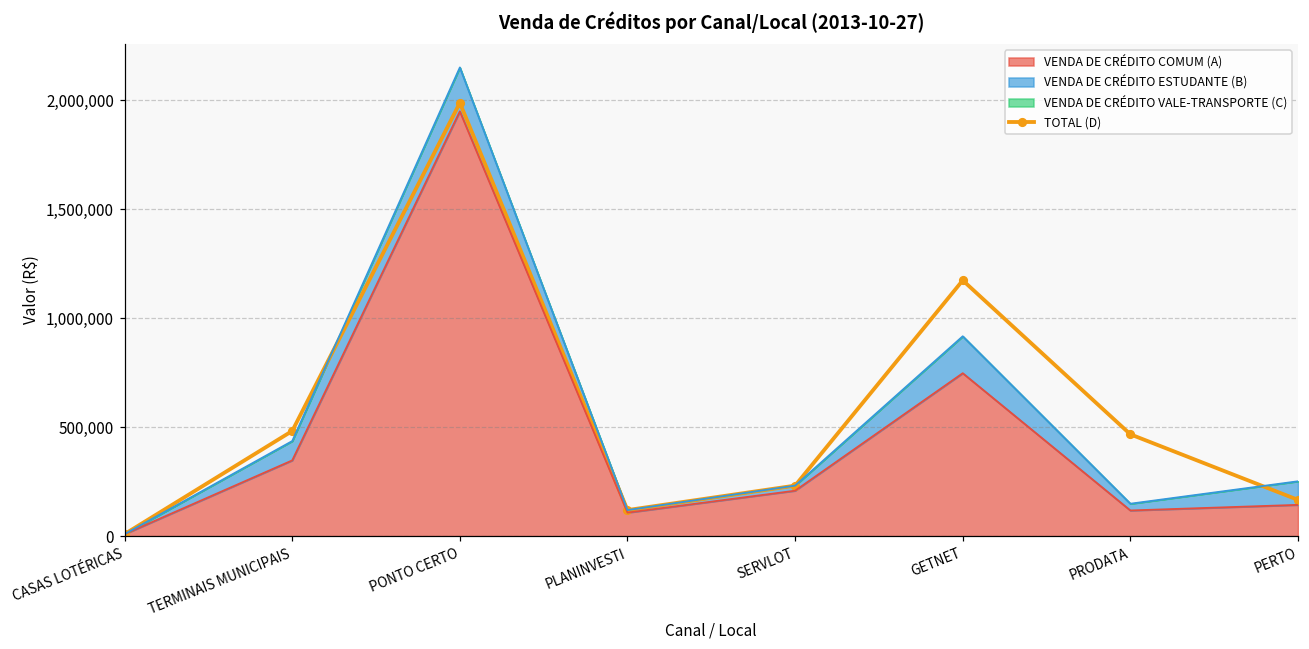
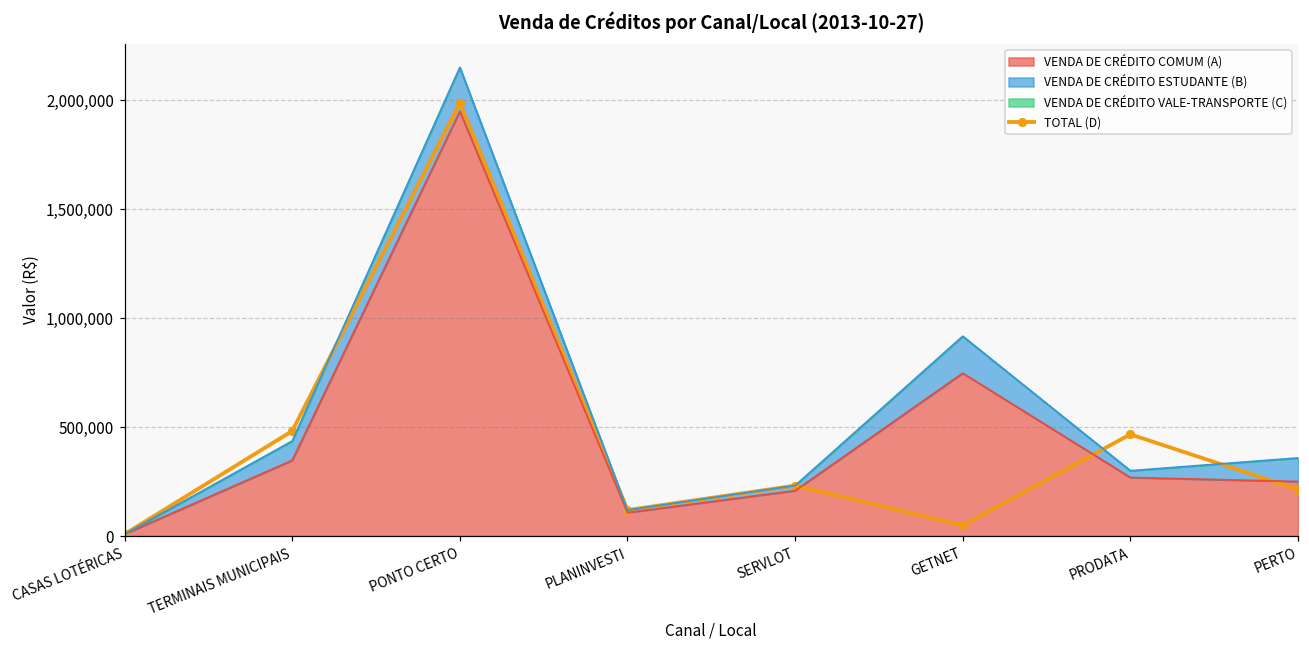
  {
    "TOTAL (D)": {
      "TERMINAIS MUNICIPAIS": "480,000",
      "PONTO CERTO": "1,990,000",
-     "GETNET": "1,170,000",
+     "GETNET": "50,000",
      "PRODATA": "470,000",
-     "PERTO": "170,000"
+     "PERTO": "210,000"
    },
    "VENDA DE CRÉDITO COMUM (A)": {
      "TERMINAIS MUNICIPAIS": "350,000",
      "PONTO CERTO": "1,950,000",
      "SERVLOT": "210,000",
      "GETNET": "750,000",
-     "PRODATA": "120,000",
-     "PERTO": "140,000"
+     "PRODATA": "270,000",
+     "PERTO": "250,000"
    }
  }
